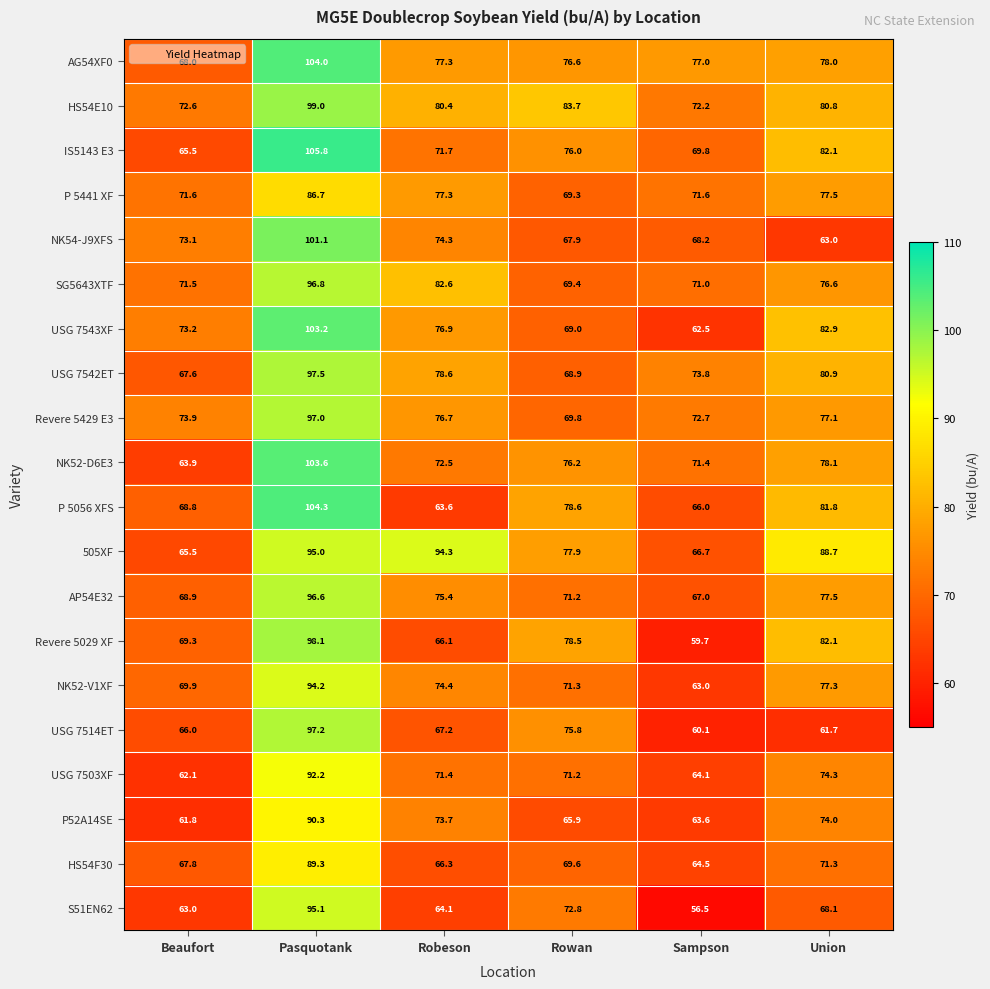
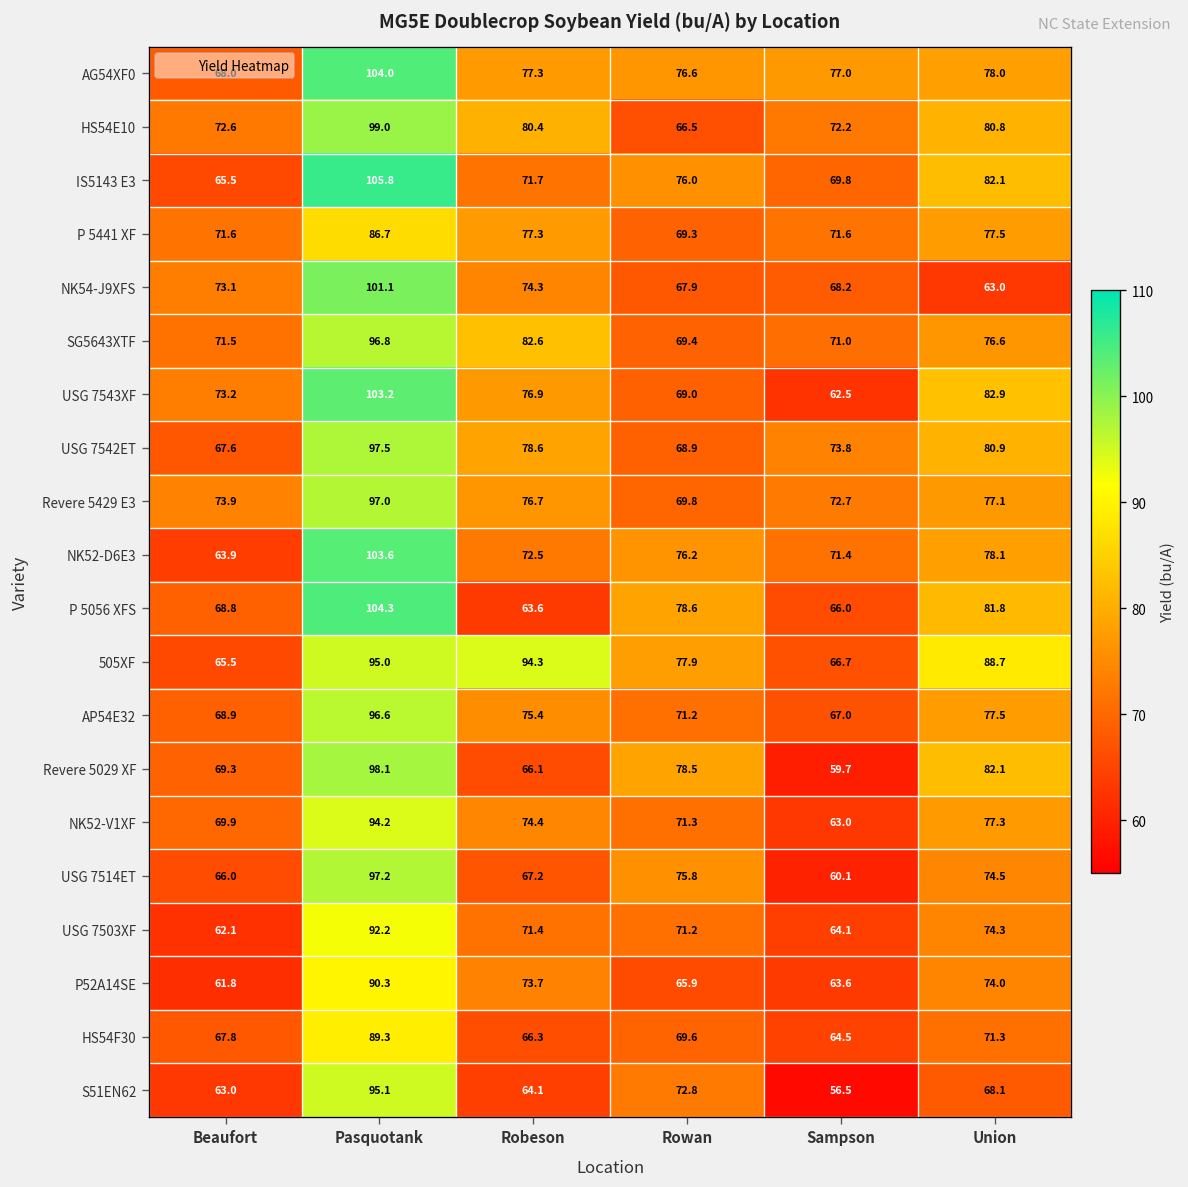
  {
    "AG54XF0": {
      "Pasquotank": 104.0,
      "Robeson": 77.3,
      "Rowan": 76.6,
      "Sampson": 77.0,
      "Union": 78.0
    },
    "HS54E10": {
      "Beaufort": 72.6,
      "Pasquotank": 99.0,
      "Robeson": 80.4,
-     "Rowan": 83.7,
+     "Rowan": 66.5,
      "Sampson": 72.2,
      "Union": 80.8
    },
    "IS5143 E3": {
      "Beaufort": 65.5,
      "Pasquotank": 105.8,
      "Robeson": 71.7,
      "Rowan": 76.0,
      "Sampson": 69.8,
      "Union": 82.1
    },
    "P 5441 XF": {
      "Beaufort": 71.6,
      "Pasquotank": 86.7,
      "Robeson": 77.3,
      "Rowan": 69.3,
      "Sampson": 71.6,
      "Union": 77.5
    },
    "NK54-J9XFS": {
      "Beaufort": 73.1,
      "Pasquotank": 101.1,
      "Robeson": 74.3,
      "Rowan": 67.9,
      "Sampson": 68.2,
      "Union": 63.0
    },
    "SG5643XTF": {
      "Beaufort": 71.5,
      "Pasquotank": 96.8,
      "Robeson": 82.6,
      "Rowan": 69.4,
      "Sampson": 71.0,
      "Union": 76.6
    },
    "USG 7543XF": {
      "Beaufort": 73.2,
      "Pasquotank": 103.2,
      "Robeson": 76.9,
      "Rowan": 69.0,
      "Sampson": 62.5,
      "Union": 82.9
    },
    "USG 7542ET": {
      "Beaufort": 67.6,
      "Pasquotank": 97.5,
      "Robeson": 78.6,
      "Rowan": 68.9,
      "Sampson": 73.8,
      "Union": 80.9
    },
    "Revere 5429 E3": {
      "Beaufort": 73.9,
      "Pasquotank": 97.0,
      "Robeson": 76.7,
      "Rowan": 69.8,
      "Sampson": 72.7,
      "Union": 77.1
    },
    "NK52-D6E3": {
      "Beaufort": 63.9,
      "Pasquotank": 103.6,
      "Robeson": 72.5,
      "Rowan": 76.2,
      "Sampson": 71.4,
      "Union": 78.1
    },
    "P 5056 XFS": {
      "Beaufort": 68.8,
      "Pasquotank": 104.3,
      "Robeson": 63.6,
      "Rowan": 78.6,
      "Sampson": 66.0,
      "Union": 81.8
    },
    "505XF": {
      "Beaufort": 65.5,
      "Pasquotank": 95.0,
      "Robeson": 94.3,
      "Rowan": 77.9,
      "Sampson": 66.7,
      "Union": 88.7
    },
    "AP54E32": {
      "Beaufort": 68.9,
      "Pasquotank": 96.6,
      "Robeson": 75.4,
      "Rowan": 71.2,
      "Sampson": 67.0,
      "Union": 77.5
    },
    "Revere 5029 XF": {
      "Beaufort": 69.3,
      "Pasquotank": 98.1,
      "Robeson": 66.1,
      "Rowan": 78.5,
      "Sampson": 59.7,
      "Union": 82.1
    },
    "NK52-V1XF": {
      "Beaufort": 69.9,
      "Pasquotank": 94.2,
      "Robeson": 74.4,
      "Rowan": 71.3,
      "Sampson": 63.0,
      "Union": 77.3
    },
    "USG 7514ET": {
      "Beaufort": 66.0,
      "Pasquotank": 97.2,
      "Robeson": 67.2,
      "Rowan": 75.8,
      "Sampson": 60.1,
-     "Union": 61.7
+     "Union": 74.5
    },
    "USG 7503XF": {
      "Beaufort": 62.1,
      "Pasquotank": 92.2,
      "Robeson": 71.4,
      "Rowan": 71.2,
      "Sampson": 64.1,
      "Union": 74.3
    },
    "P52A14SE": {
      "Beaufort": 61.8,
      "Pasquotank": 90.3,
      "Robeson": 73.7,
      "Rowan": 65.9,
      "Sampson": 63.6,
      "Union": 74.0
    },
    "HS54F30": {
      "Beaufort": 67.8,
      "Pasquotank": 89.3,
      "Robeson": 66.3,
      "Rowan": 69.6,
      "Sampson": 64.5,
      "Union": 71.3
    },
    "S51EN62": {
      "Beaufort": 63.0,
      "Pasquotank": 95.1,
      "Robeson": 64.1,
      "Rowan": 72.8,
      "Sampson": 56.5,
      "Union": 68.1
    }
  }
